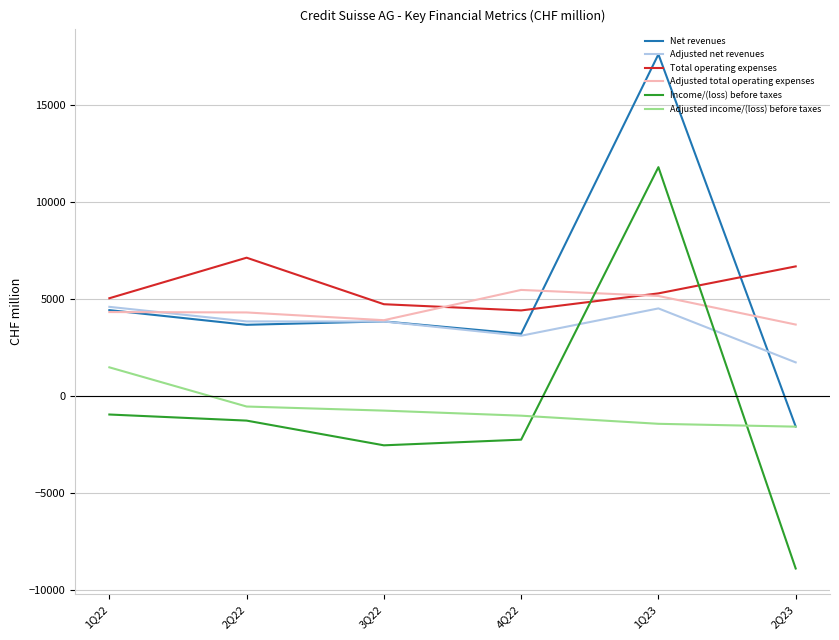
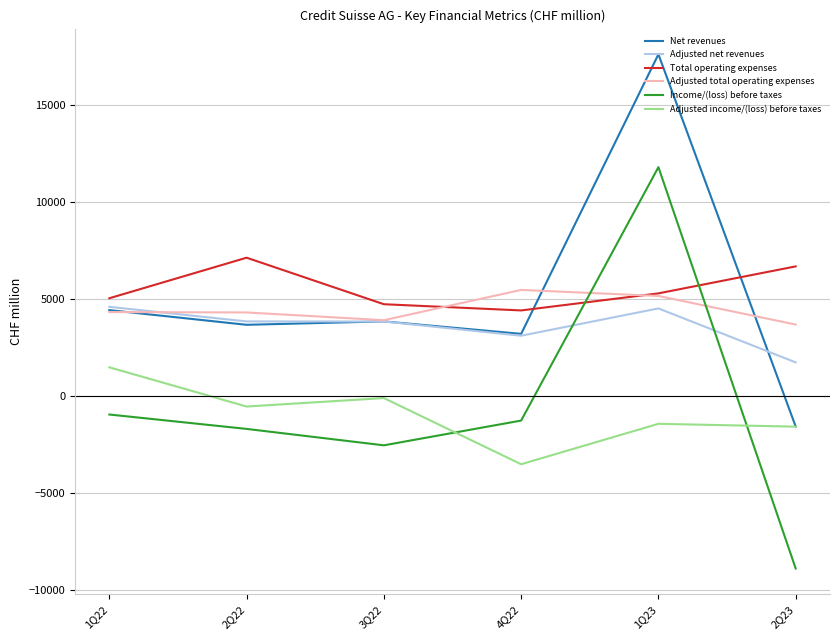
  {
    "Net revenues": {
      "2Q22": 3700,
      "1Q23": 17600
    },
    "Adjusted net revenues": {
      "1Q22": 4600,
      "2Q22": 3900,
      "1Q23": 4500,
      "2Q23": 1800
    },
    "Total operating expenses": {
      "1Q22": 5100,
      "2Q22": 7100,
      "3Q22": 4700,
      "4Q22": 4400,
      "1Q23": 5300,
      "2Q23": 6700
    },
    "Adjusted total operating expenses": {
      "2Q22": 4300,
      "4Q22": 5500,
      "1Q23": 5200,
      "2Q23": 3700
    },
    "Income/(loss) before taxes": {
      "1Q22": -900,
-     "2Q22": -1300,
+     "2Q22": -1700,
      "3Q22": -2500,
-     "4Q22": -2200,
+     "4Q22": -1200,
      "1Q23": 11800,
      "2Q23": -8900
    },
    "Adjusted income/(loss) before taxes": {
      "1Q22": 1500,
      "2Q22": -500,
-     "3Q22": -700,
-     "4Q22": -1000,
+     "3Q22": -100,
+     "4Q22": -3500,
      "1Q23": -1400
    }
  }
